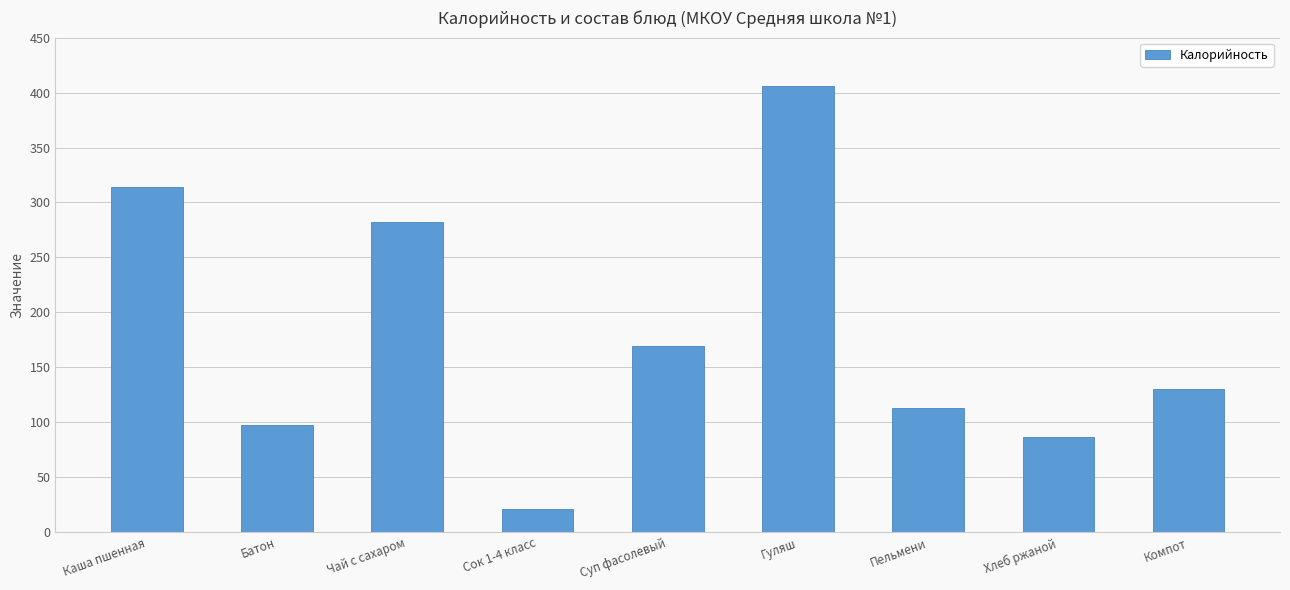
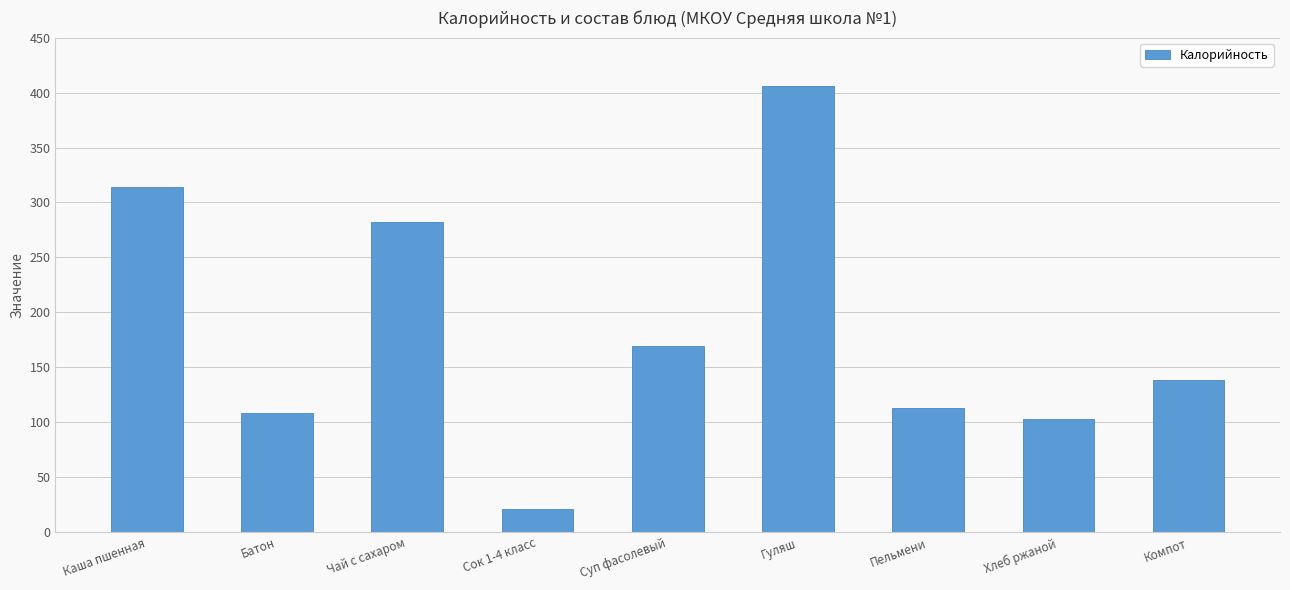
  {
    "Каша пшенная": 314,
-   "Батон": 98,
+   "Батон": 109,
    "Чай с сахаром": 282,
    "Сок 1-4 класс": 21,
    "Суп фасолевый": 169,
    "Гуляш": 406,
    "Пельмени": 113,
-   "Хлеб ржаной": 87,
-   "Компот": 130
+   "Хлеб ржаной": 103,
+   "Компот": 139
  }
